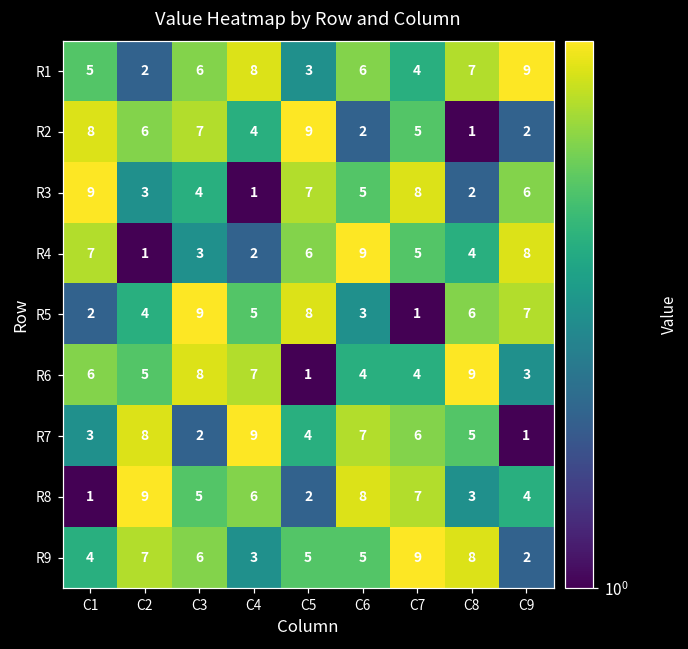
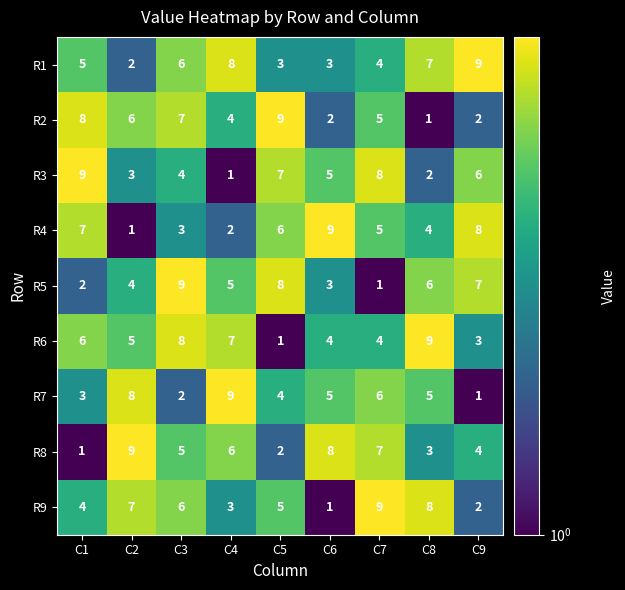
  {
    "R1": {
      "C1": 5,
      "C2": 2,
      "C3": 6,
      "C4": 8,
      "C5": 3,
-     "C6": 6,
+     "C6": 3,
      "C7": 4,
      "C8": 7,
      "C9": 9
    },
    "R2": {
      "C1": 8,
      "C2": 6,
      "C3": 7,
      "C4": 4,
      "C5": 9,
      "C6": 2,
      "C7": 5,
      "C8": 1,
      "C9": 2
    },
    "R3": {
      "C1": 9,
      "C2": 3,
      "C3": 4,
      "C4": 1,
      "C5": 7,
      "C6": 5,
      "C7": 8,
      "C8": 2,
      "C9": 6
    },
    "R4": {
      "C1": 7,
      "C2": 1,
      "C3": 3,
      "C4": 2,
      "C5": 6,
      "C6": 9,
      "C7": 5,
      "C8": 4,
      "C9": 8
    },
    "R5": {
      "C1": 2,
      "C2": 4,
      "C3": 9,
      "C4": 5,
      "C5": 8,
      "C6": 3,
      "C7": 1,
      "C8": 6,
      "C9": 7
    },
    "R6": {
      "C1": 6,
      "C2": 5,
      "C3": 8,
      "C4": 7,
      "C5": 1,
      "C6": 4,
      "C7": 4,
      "C8": 9,
      "C9": 3
    },
    "R7": {
      "C1": 3,
      "C2": 8,
      "C3": 2,
      "C4": 9,
      "C5": 4,
-     "C6": 7,
+     "C6": 5,
      "C7": 6,
      "C8": 5,
      "C9": 1
    },
    "R8": {
      "C1": 1,
      "C2": 9,
      "C3": 5,
      "C4": 6,
      "C5": 2,
      "C6": 8,
      "C7": 7,
      "C8": 3,
      "C9": 4
    },
    "R9": {
      "C1": 4,
      "C2": 7,
      "C3": 6,
      "C4": 3,
      "C5": 5,
-     "C6": 5,
+     "C6": 1,
      "C7": 9,
      "C8": 8,
      "C9": 2
    }
  }
